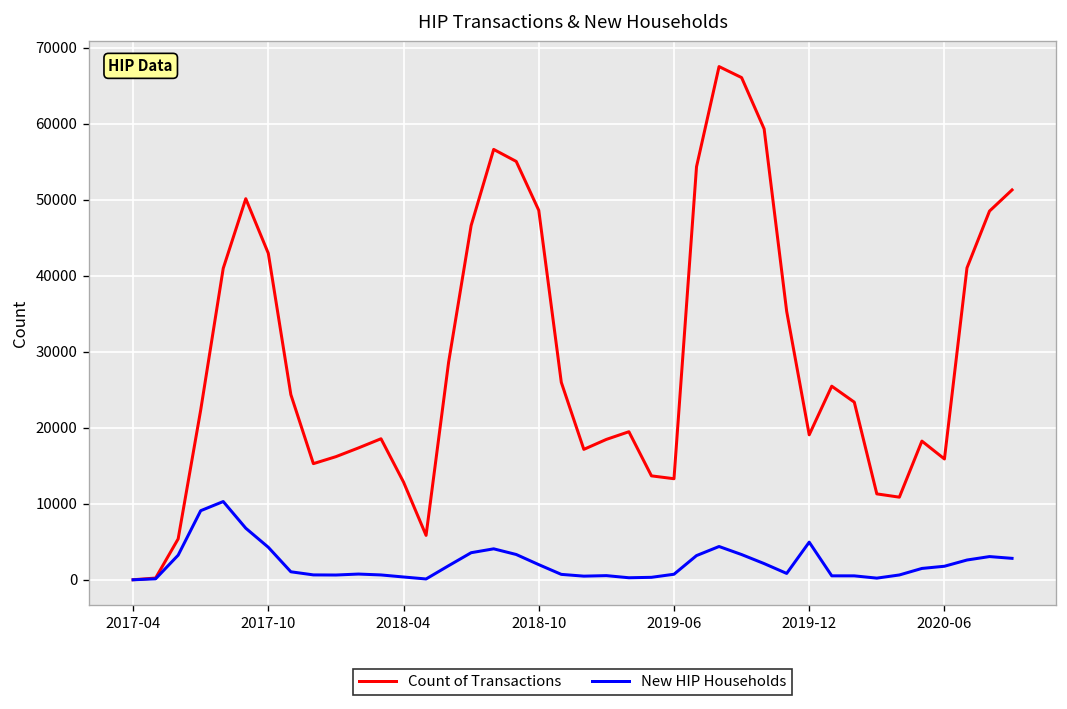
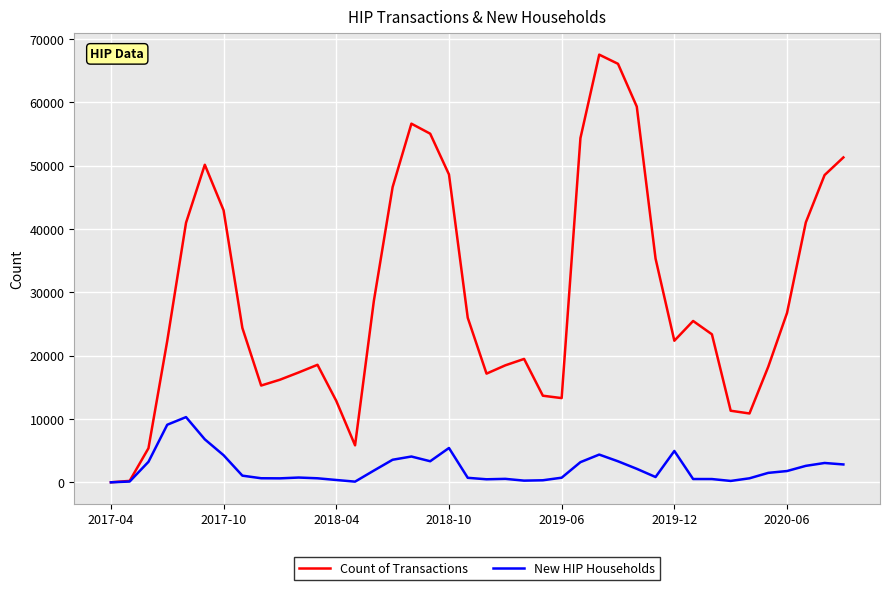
  {
    "Count of Transactions": {
      "2017-10": 43000,
      "2018-04": 13000,
      "2018-10": 49000,
      "2019-06": 13000,
-     "2019-12": 19000,
-     "2020-06": 16000
+     "2019-12": 22000,
+     "2020-06": 27000
    },
    "New HIP Households": {
      "2017-10": 4000,
      "2018-04": 0,
-     "2018-10": 2000,
+     "2018-10": 5000,
      "2019-06": 1000,
      "2019-12": 5000,
      "2020-06": 2000
    }
  }
